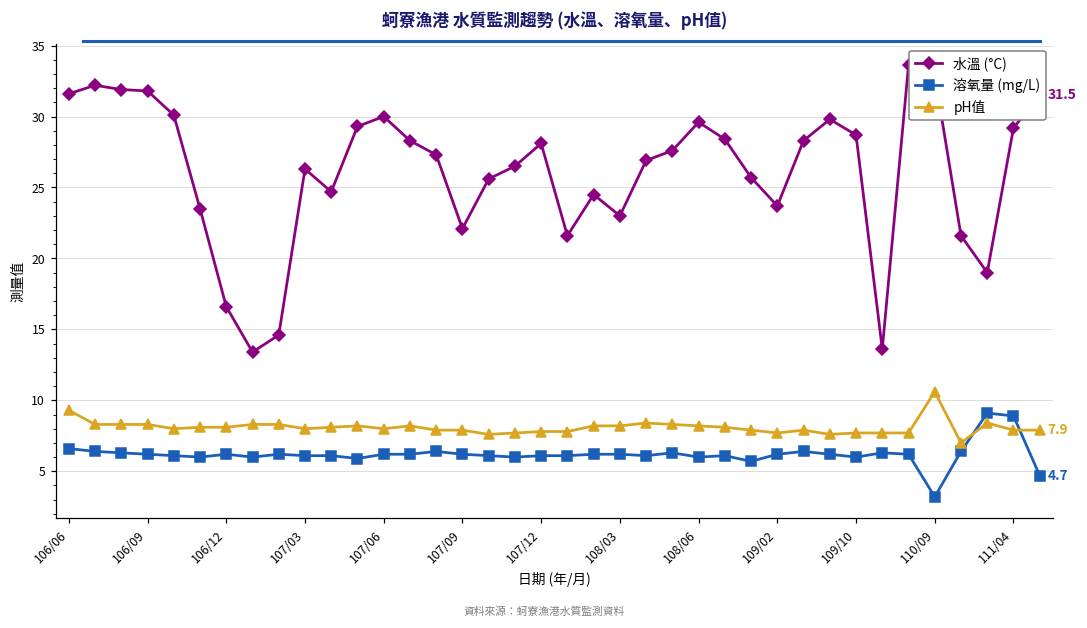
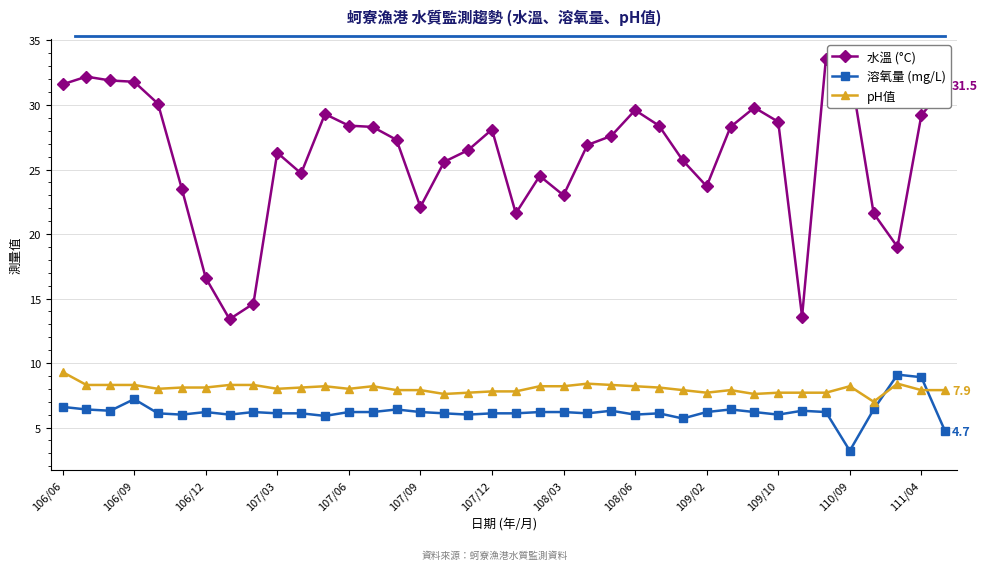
  {
    "水溫 (°C)": {
      "106/06": 31.6,
      "106/09": 31.8,
      "106/12": 16.6,
      "107/03": 26.3,
-     "107/06": 30.0,
+     "107/06": 28.4,
      "107/09": 22.1,
      "107/12": 28.1,
      "108/03": 23.0,
      "108/06": 29.6,
      "109/02": 23.7,
      "109/10": 28.7,
      "111/04": 29.2
    },
    "溶氧量 (mg/L)": {
      "106/06": 6.6,
-     "106/09": 6.2,
+     "106/09": 7.2,
      "106/12": 6.2,
      "107/03": 6.1,
      "107/06": 6.2,
      "107/09": 6.2,
      "107/12": 6.1,
      "108/03": 6.2,
      "108/06": 6.0,
      "109/02": 6.2,
      "109/10": 6.0,
      "110/09": 3.2,
      "111/04": 8.9
    },
    "pH值": {
      "106/06": 9.3,
      "106/09": 8.3,
      "106/12": 8.1,
      "107/03": 8.0,
      "107/06": 8.0,
      "107/09": 7.9,
      "107/12": 7.8,
      "108/03": 8.2,
      "108/06": 8.2,
      "109/02": 7.7,
      "109/10": 7.7,
-     "110/09": 10.6,
+     "110/09": 8.2,
      "111/04": 7.9
    }
  }
